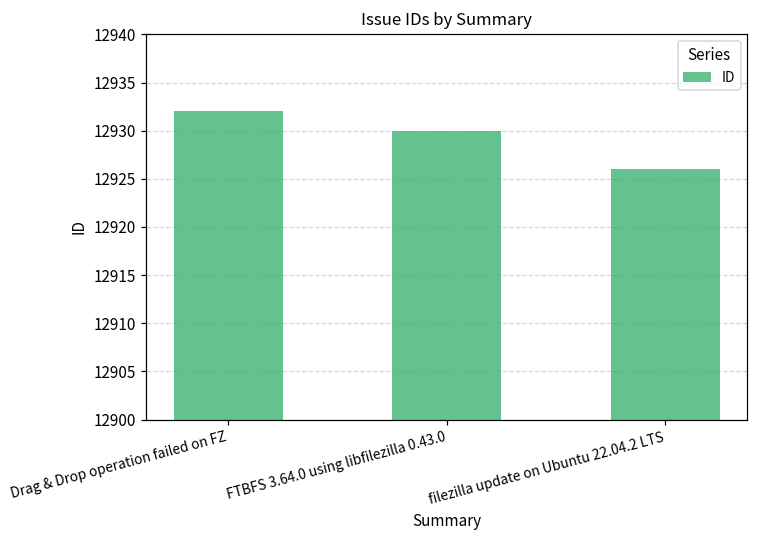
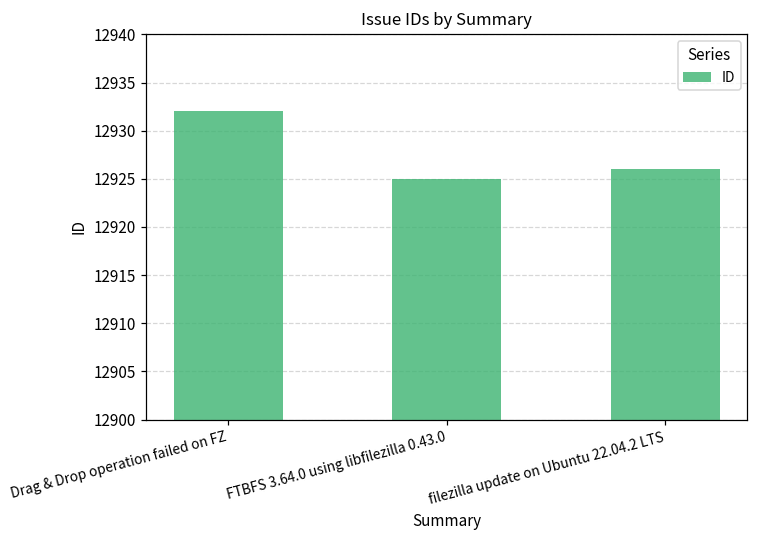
  {
    "Drag & Drop operation failed on FZ": 12932,
-   "FTBFS 3.64.0 using libfilezilla 0.43.0": 12930,
+   "FTBFS 3.64.0 using libfilezilla 0.43.0": 12925,
    "filezilla update on Ubuntu 22.04.2 LTS": 12926
  }
